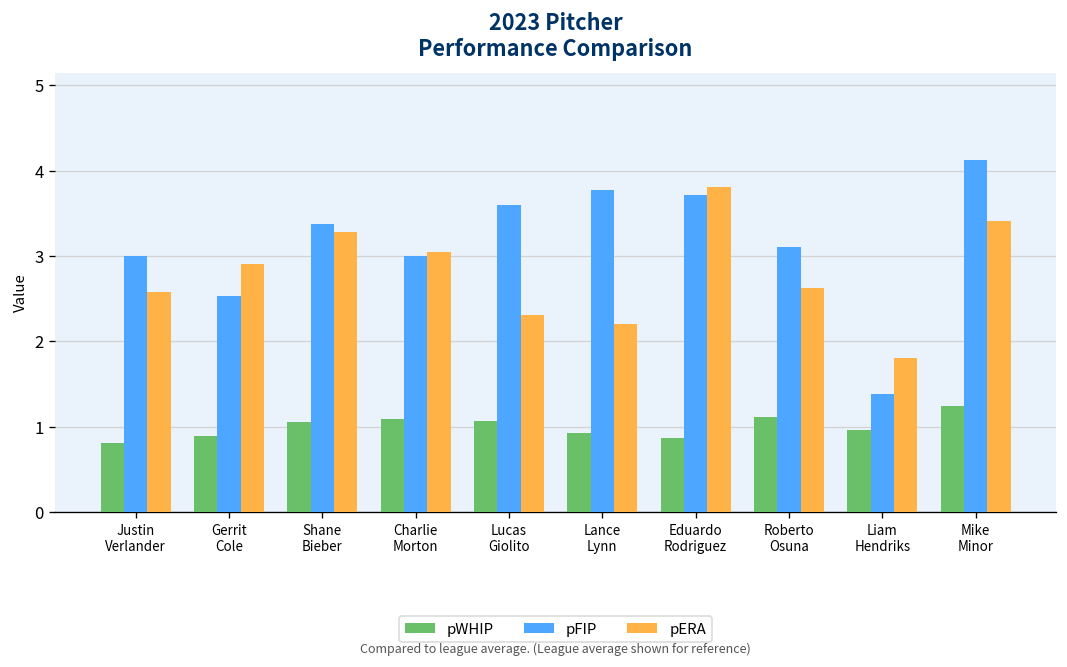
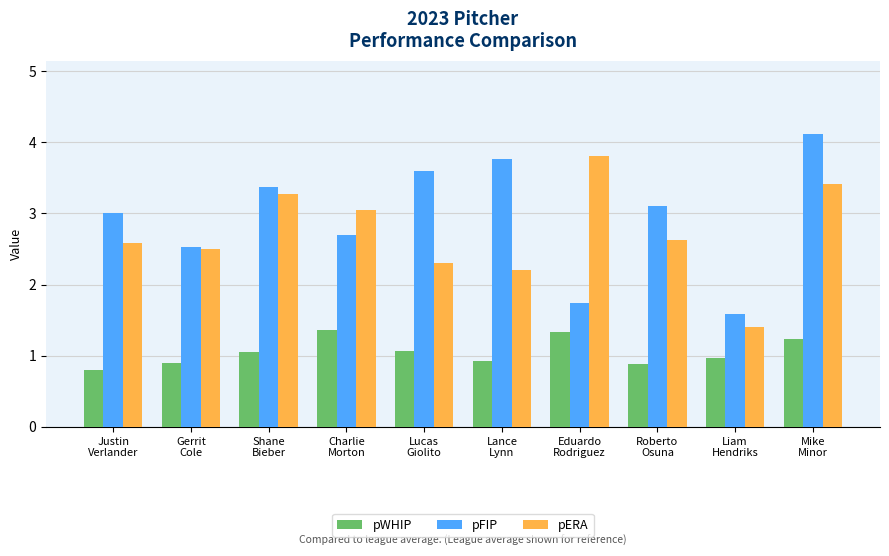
  {
    "pWHIP": {
      "Justin Verlander": 0.8,
      "Gerrit Cole": 0.9,
      "Shane Bieber": 1.1,
-     "Charlie Morton": 1.1,
+     "Charlie Morton": 1.4,
      "Lucas Giolito": 1.1,
      "Lance Lynn": 0.9,
-     "Eduardo Rodriguez": 0.9,
-     "Roberto Osuna": 1.1,
+     "Eduardo Rodriguez": 1.3,
+     "Roberto Osuna": 0.9,
      "Liam Hendriks": 1.0,
      "Mike Minor": 1.2
    },
    "pFIP": {
      "Justin Verlander": 3.0,
      "Gerrit Cole": 2.5,
      "Shane Bieber": 3.4,
-     "Charlie Morton": 3.0,
+     "Charlie Morton": 2.7,
      "Lucas Giolito": 3.6,
      "Lance Lynn": 3.8,
-     "Eduardo Rodriguez": 3.7,
+     "Eduardo Rodriguez": 1.7,
      "Roberto Osuna": 3.1,
-     "Liam Hendriks": 1.4,
+     "Liam Hendriks": 1.6,
      "Mike Minor": 4.1
    },
    "pERA": {
      "Justin Verlander": 2.6,
-     "Gerrit Cole": 2.9,
+     "Gerrit Cole": 2.5,
      "Shane Bieber": 3.3,
      "Charlie Morton": 3.1,
      "Lucas Giolito": 2.3,
      "Lance Lynn": 2.2,
      "Eduardo Rodriguez": 3.8,
      "Roberto Osuna": 2.6,
-     "Liam Hendriks": 1.8,
+     "Liam Hendriks": 1.4,
      "Mike Minor": 3.4
    }
  }
